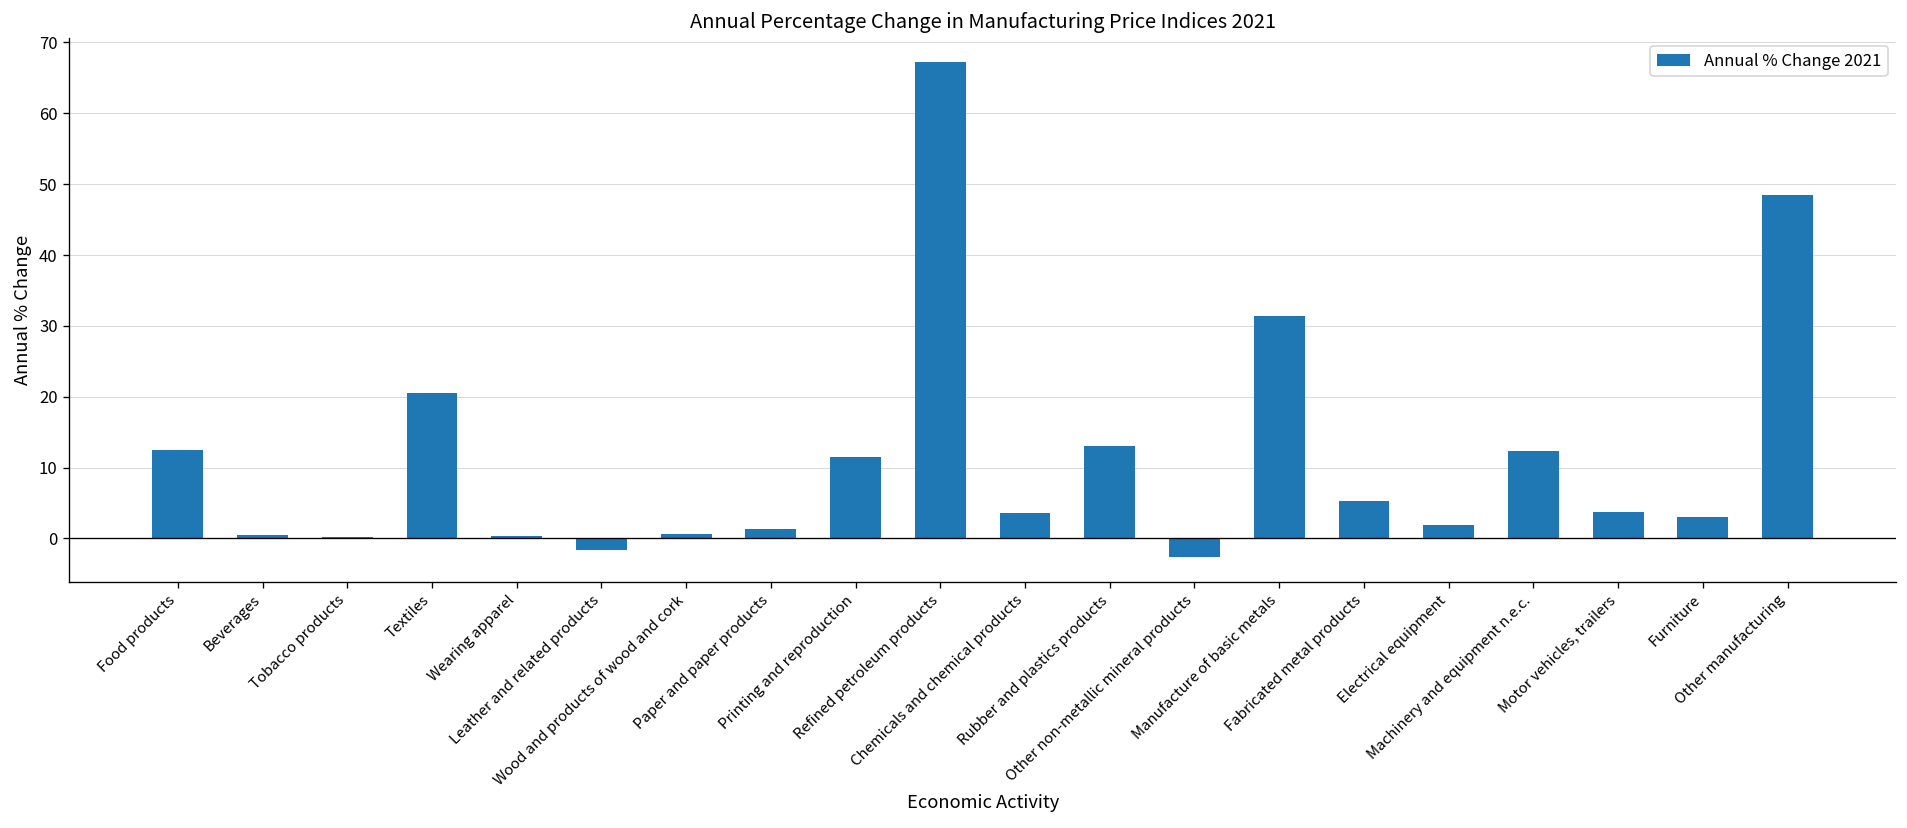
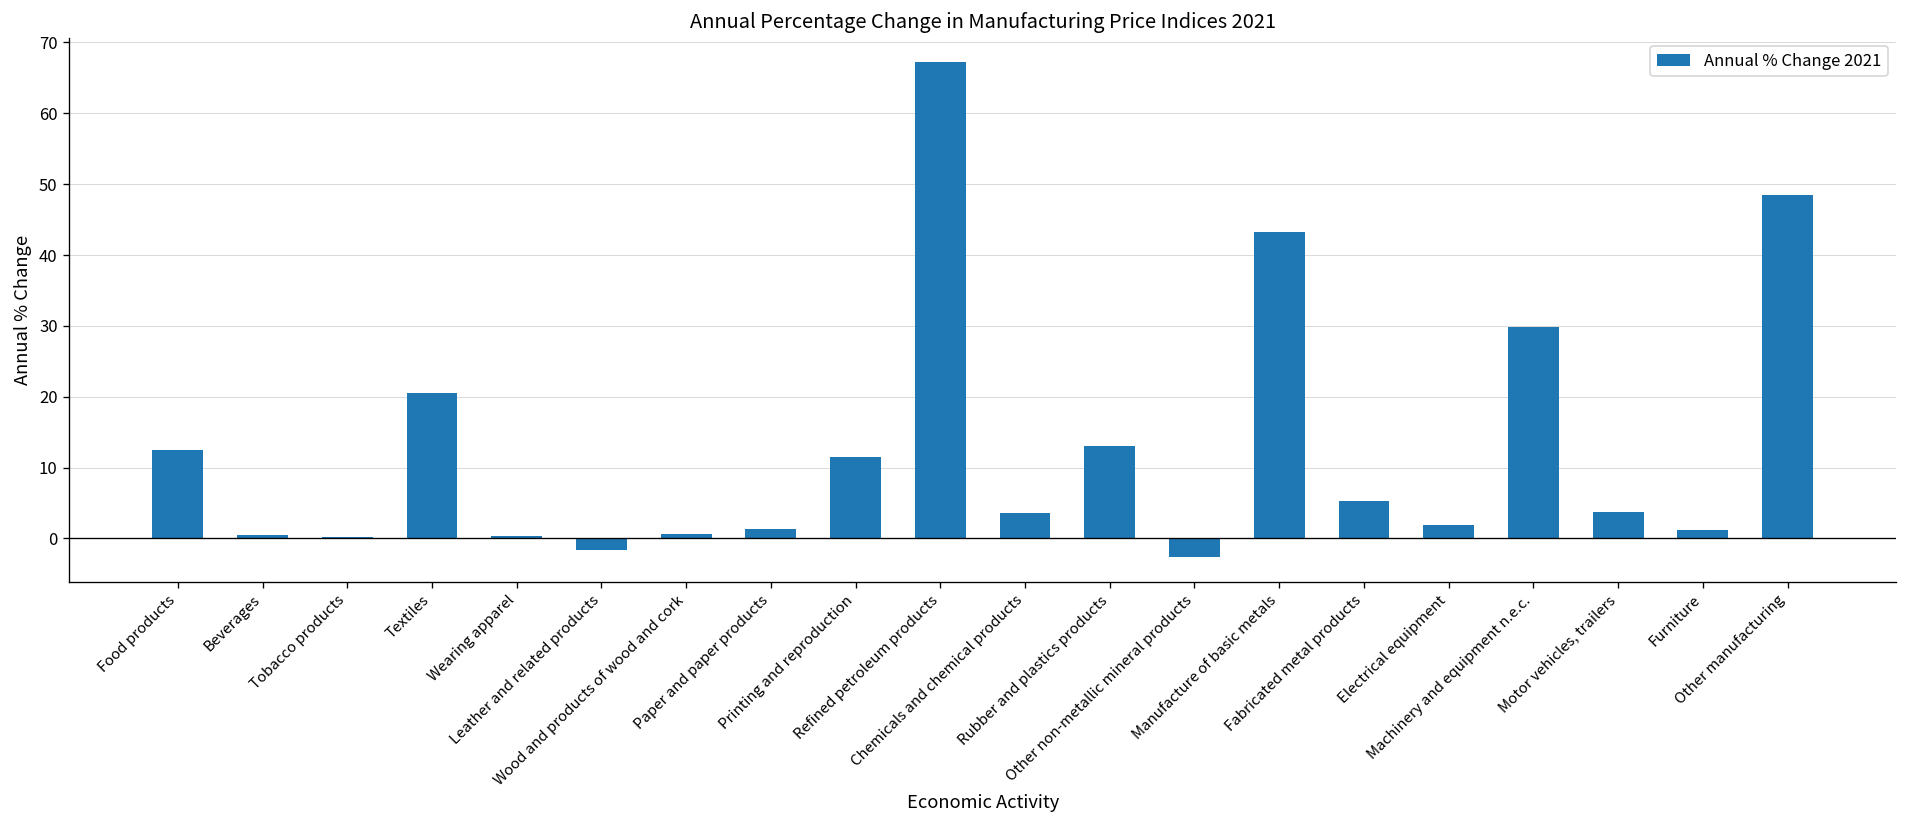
  {
    "Food products": 12,
    "Beverages": 1,
    "Textiles": 21,
    "Leather and related products": -2,
    "Wood and products of wood and cork": 1,
    "Paper and paper products": 1,
    "Printing and reproduction": 12,
    "Refined petroleum products": 67,
    "Chemicals and chemical products": 4,
    "Rubber and plastics products": 13,
    "Other non-metallic mineral products": -3,
-   "Manufacture of basic metals": 31,
+   "Manufacture of basic metals": 43,
    "Fabricated metal products": 5,
    "Electrical equipment": 2,
-   "Machinery and equipment n.e.c.": 12,
+   "Machinery and equipment n.e.c.": 30,
    "Motor vehicles, trailers": 4,
-   "Furniture": 3,
+   "Furniture": 1,
    "Other manufacturing": 48
  }
